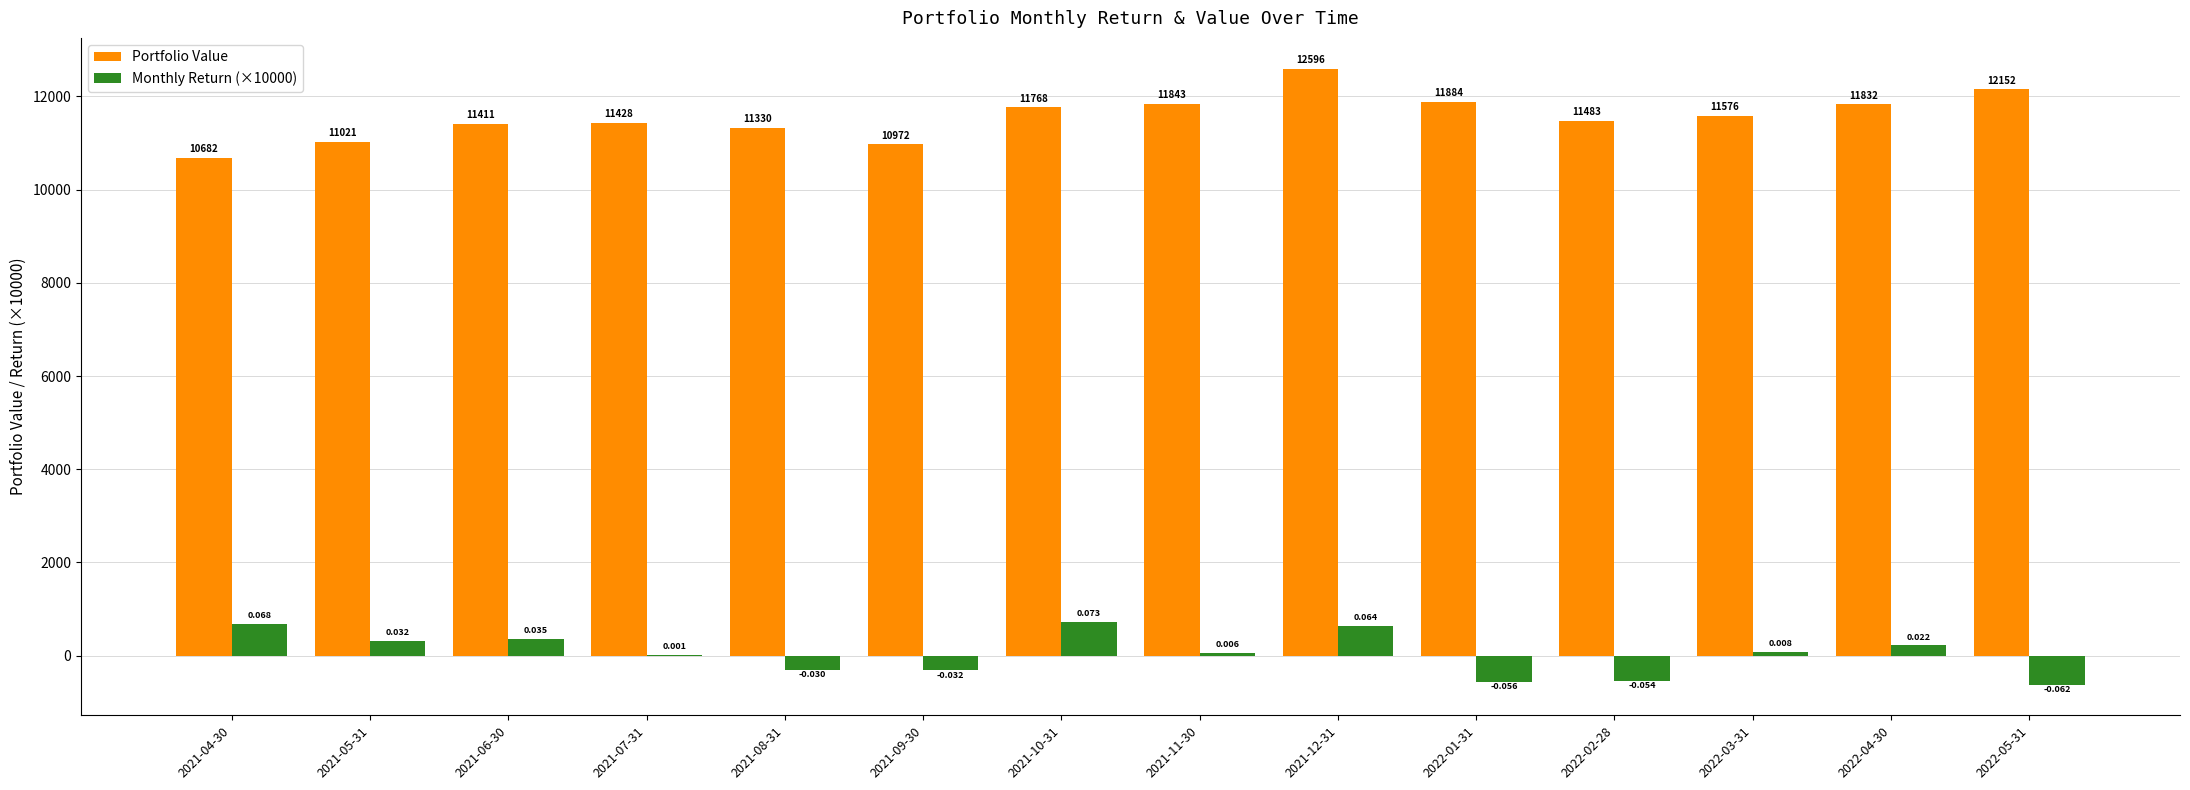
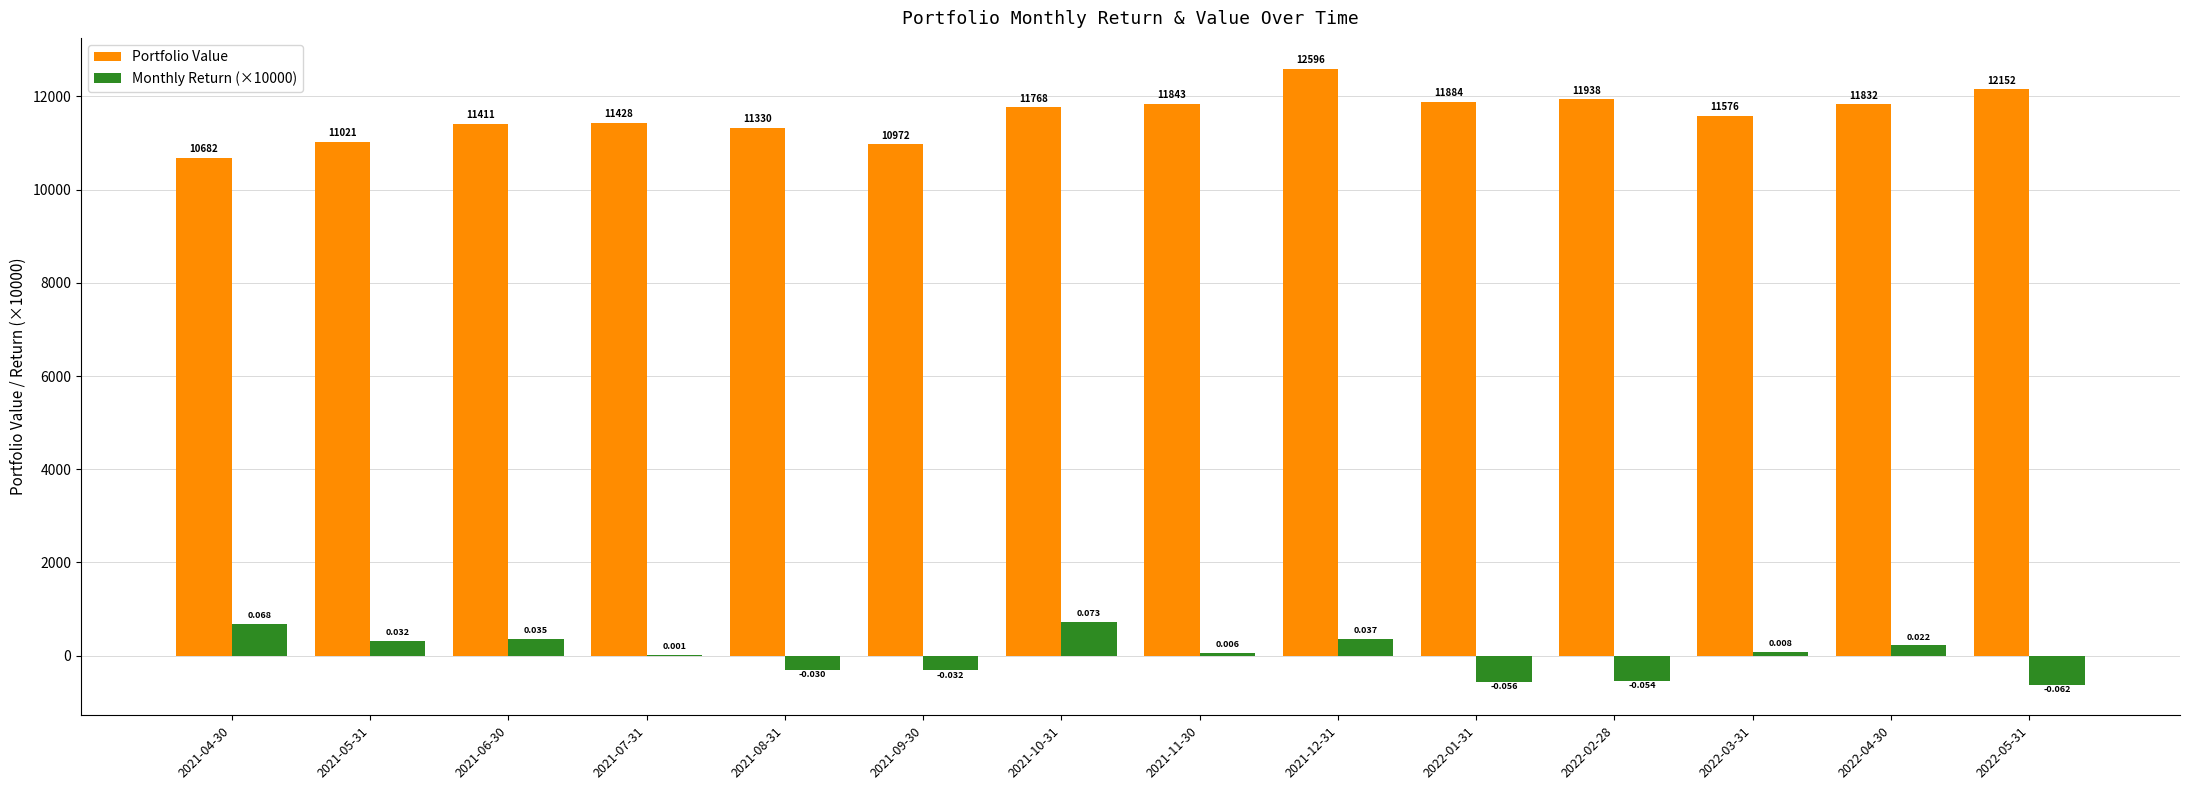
  {
    "Portfolio Value": {
      "2021-04-30": 10682,
      "2021-05-31": 11021,
      "2021-06-30": 11411,
      "2021-07-31": 11428,
      "2021-08-31": 11330,
      "2021-09-30": 10972,
      "2021-10-31": 11768,
      "2021-11-30": 11843,
      "2021-12-31": 12596,
      "2022-01-31": 11884,
-     "2022-02-28": 11483,
+     "2022-02-28": 11938,
      "2022-03-31": 11576,
      "2022-04-30": 11832,
      "2022-05-31": 12152
    },
    "Monthly Return (×10000)": {
-     "2021-12-31": 0.064
+     "2021-12-31": 0.037
    }
  }
